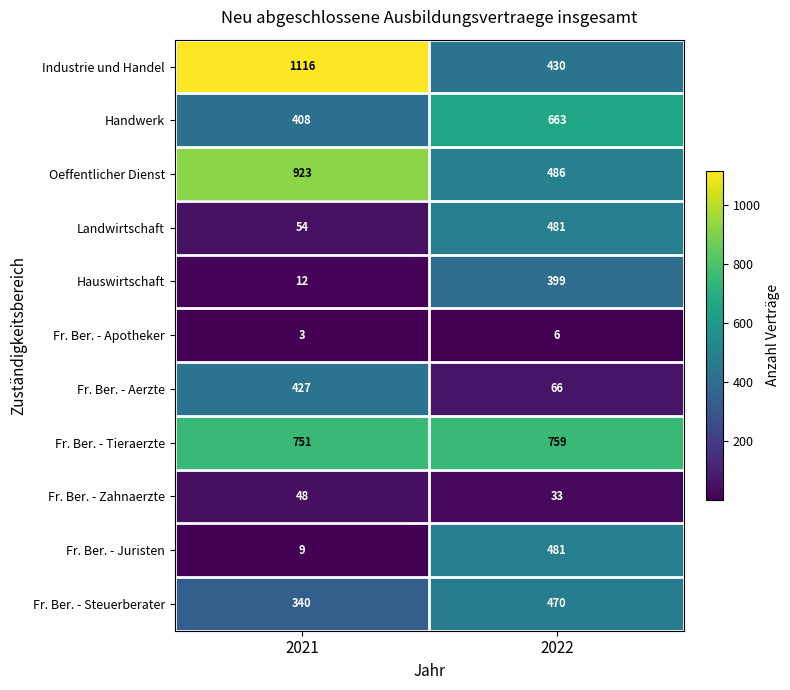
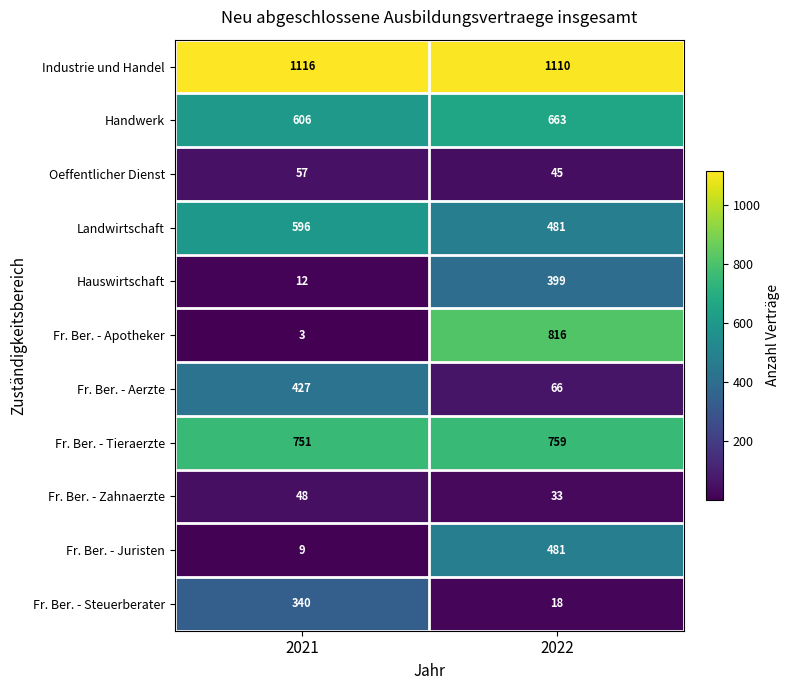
  {
    "Industrie und Handel": {
      "2021": 1116,
-     "2022": 430
+     "2022": 1110
    },
    "Handwerk": {
-     "2021": 408,
+     "2021": 606,
      "2022": 663
    },
    "Oeffentlicher Dienst": {
-     "2021": 923,
-     "2022": 486
+     "2021": 57,
+     "2022": 45
    },
    "Landwirtschaft": {
-     "2021": 54,
+     "2021": 596,
      "2022": 481
    },
    "Hauswirtschaft": {
      "2021": 12,
      "2022": 399
    },
    "Fr. Ber. - Apotheker": {
      "2021": 3,
-     "2022": 6
+     "2022": 816
    },
    "Fr. Ber. - Aerzte": {
      "2021": 427,
      "2022": 66
    },
    "Fr. Ber. - Tieraerzte": {
      "2021": 751,
      "2022": 759
    },
    "Fr. Ber. - Zahnaerzte": {
      "2021": 48,
      "2022": 33
    },
    "Fr. Ber. - Juristen": {
      "2021": 9,
      "2022": 481
    },
    "Fr. Ber. - Steuerberater": {
      "2021": 340,
-     "2022": 470
+     "2022": 18
    }
  }
